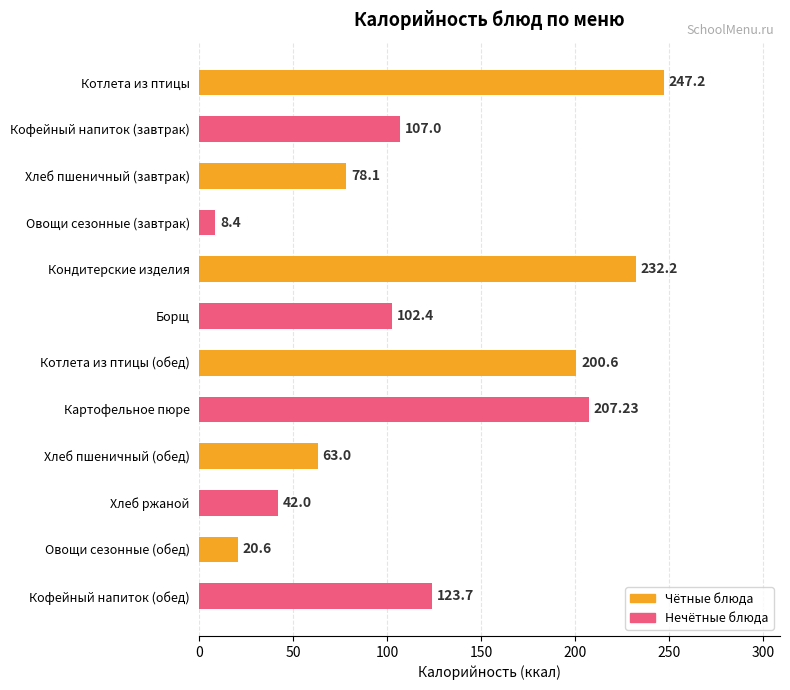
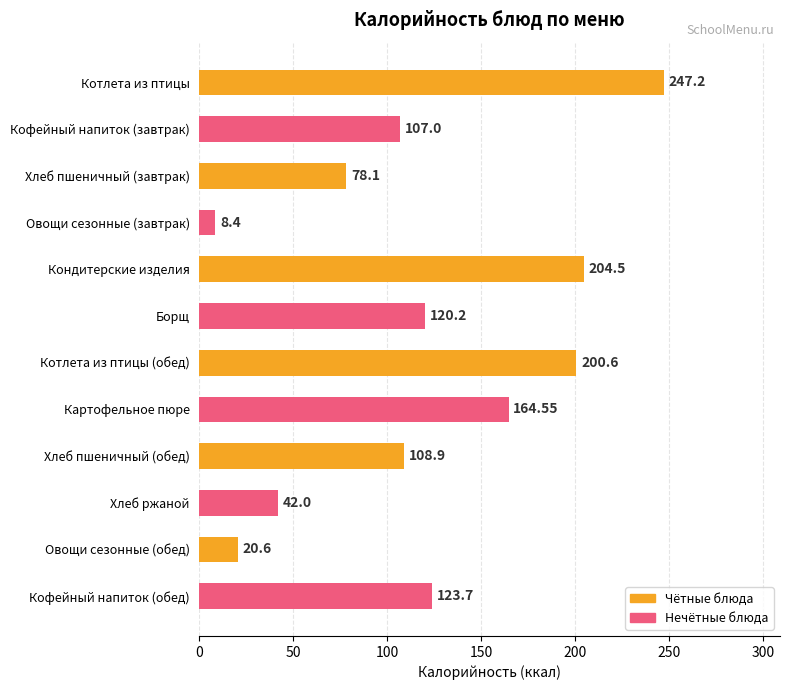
  {
    "Котлета из птицы": 247.2,
    "Кофейный напиток (завтрак)": 107.0,
    "Хлеб пшеничный (завтрак)": 78.1,
    "Овощи сезонные (завтрак)": 8.4,
-   "Кондитерские изделия": 232.2,
-   "Борщ": 102.4,
+   "Кондитерские изделия": 204.5,
+   "Борщ": 120.2,
    "Котлета из птицы (обед)": 200.6,
-   "Картофельное пюре": 207.23,
-   "Хлеб пшеничный (обед)": 63.0,
+   "Картофельное пюре": 164.55,
+   "Хлеб пшеничный (обед)": 108.9,
    "Хлеб ржаной": 42.0,
    "Овощи сезонные (обед)": 20.6,
    "Кофейный напиток (обед)": 123.7
  }
